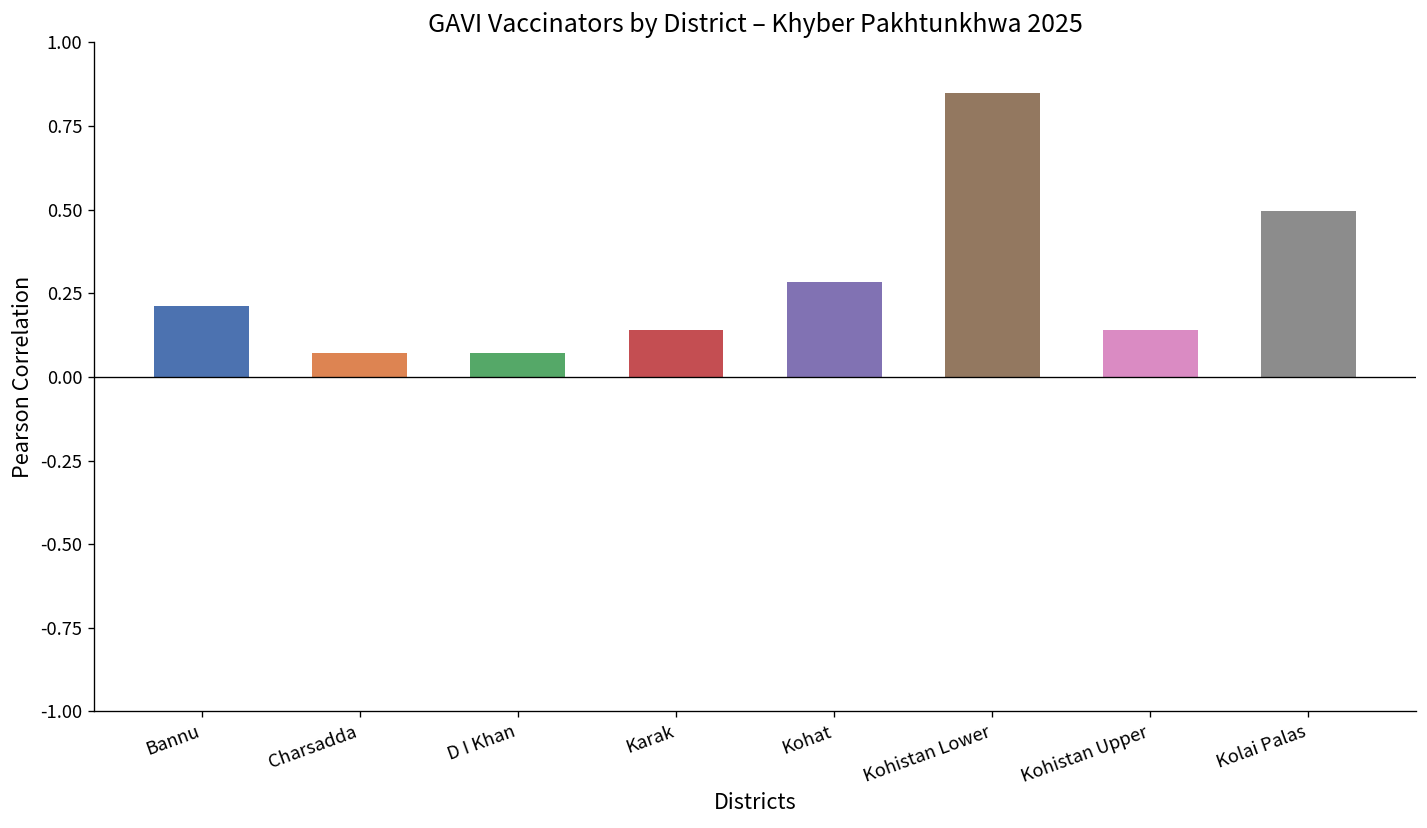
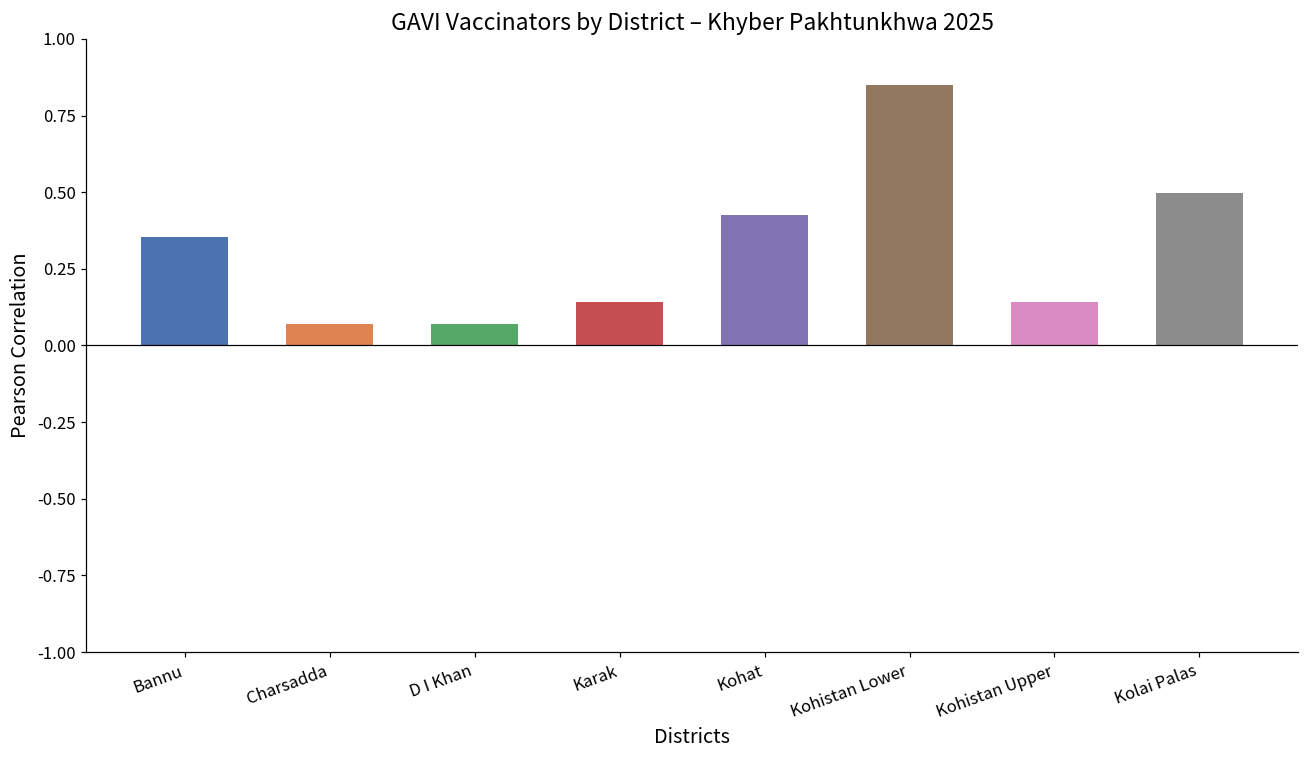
  {
-   "Bannu": 0.21,
+   "Bannu": 0.35,
    "Charsadda": 0.07,
    "D I Khan": 0.07,
    "Karak": 0.14,
-   "Kohat": 0.28,
+   "Kohat": 0.43,
    "Kohistan Lower": 0.85,
    "Kohistan Upper": 0.14,
    "Kolai Palas": 0.50
  }
